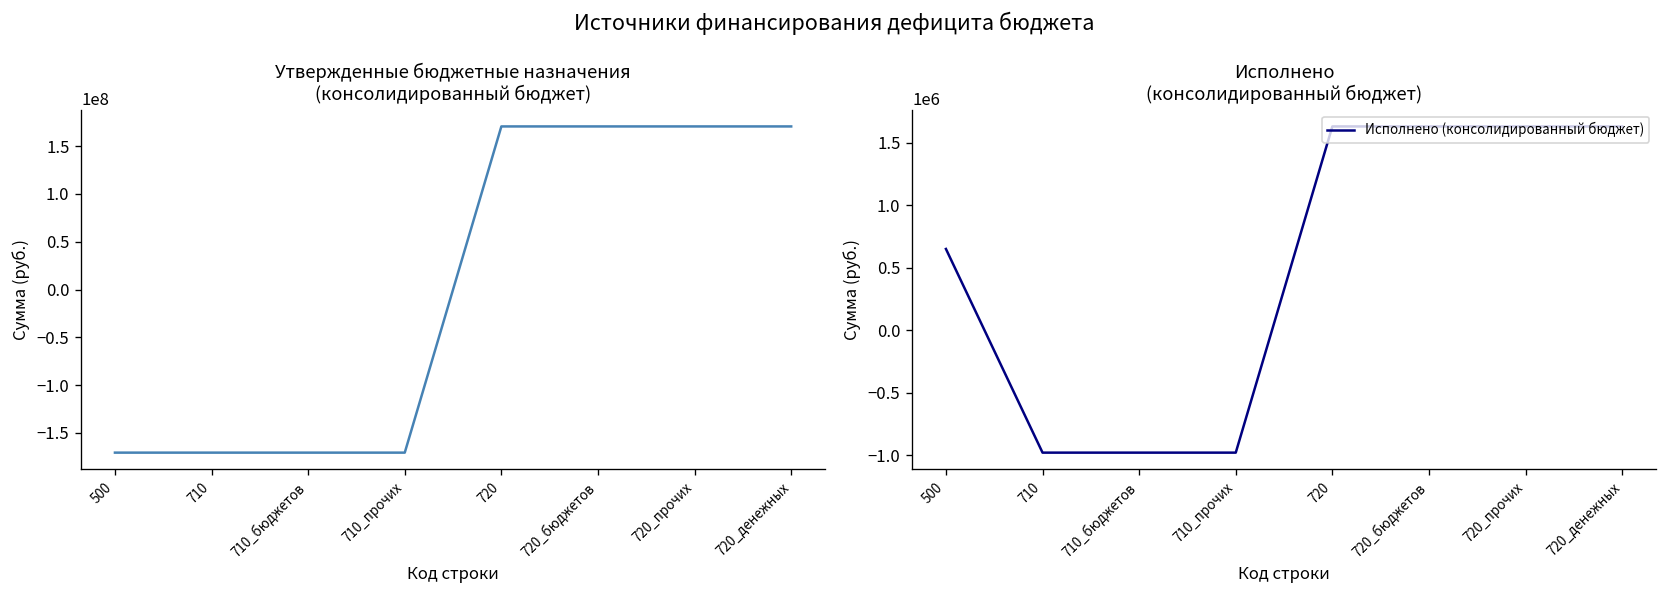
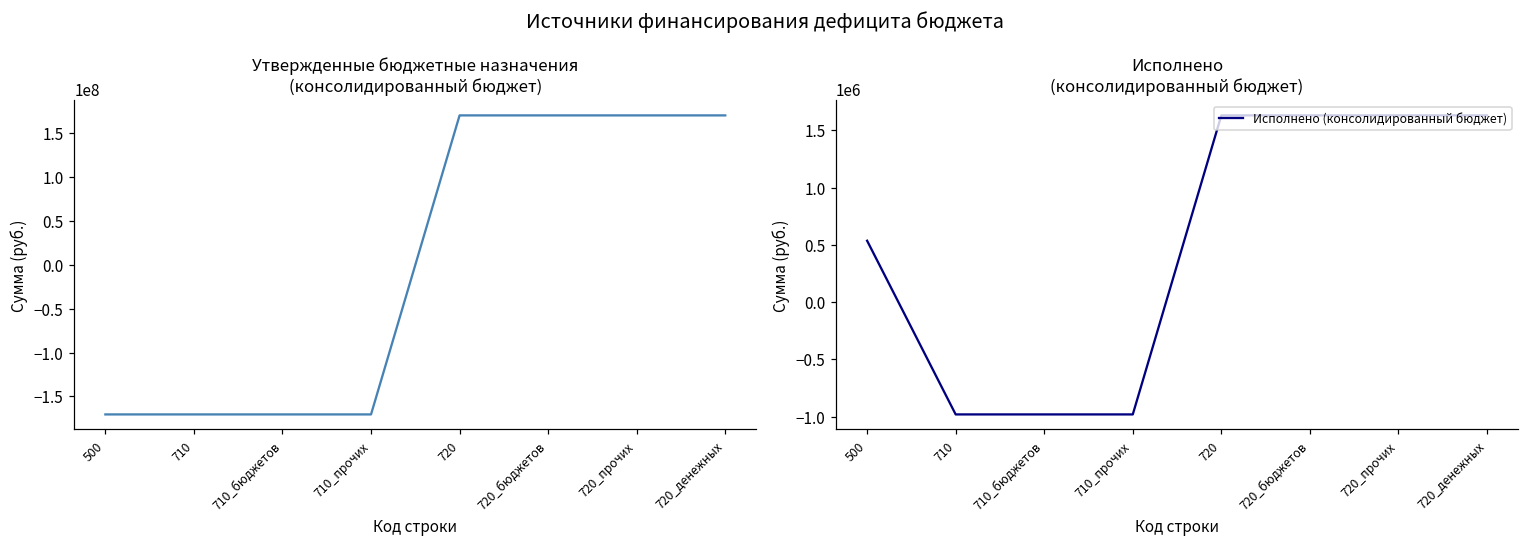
  {
    "Утвержденные бюджетные назначения (консолидированный бюджет)": {
      "500": -170000000,
      "710": -170000000,
      "710_бюджетов": -170000000,
      "710_прочих": -170000000,
      "720": 170000000,
      "720_бюджетов": 170000000,
      "720_прочих": 170000000,
      "720_денежных": 170000000
    },
    "Исполнено (консолидированный бюджет)": {
-     "500": 650000,
+     "500": 540000,
      "710": -980000,
      "710_бюджетов": -980000,
      "710_прочих": -980000
    }
  }
